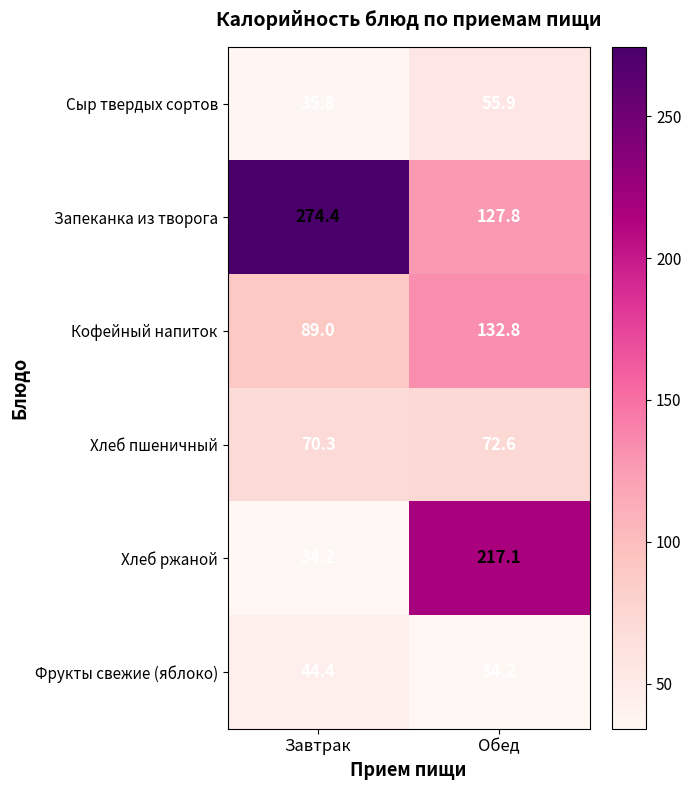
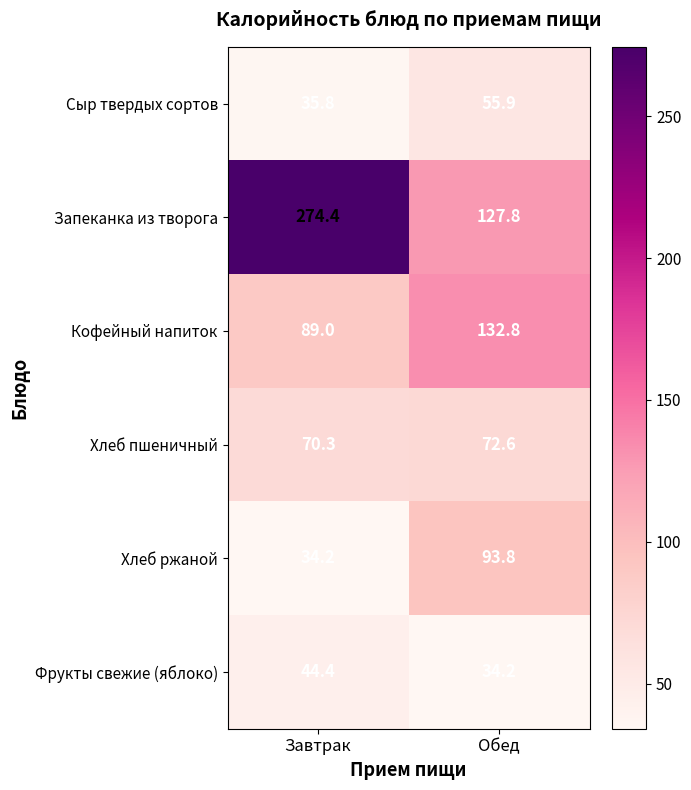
  {
    "Запеканка из творога": {
      "Завтрак": 274.4,
      "Обед": 127.8
    },
    "Кофейный напиток": {
      "Завтрак": 89.0,
      "Обед": 132.8
    },
    "Хлеб ржаной": {
-     "Обед": 217.1
+     "Обед": 93.8
    }
  }
